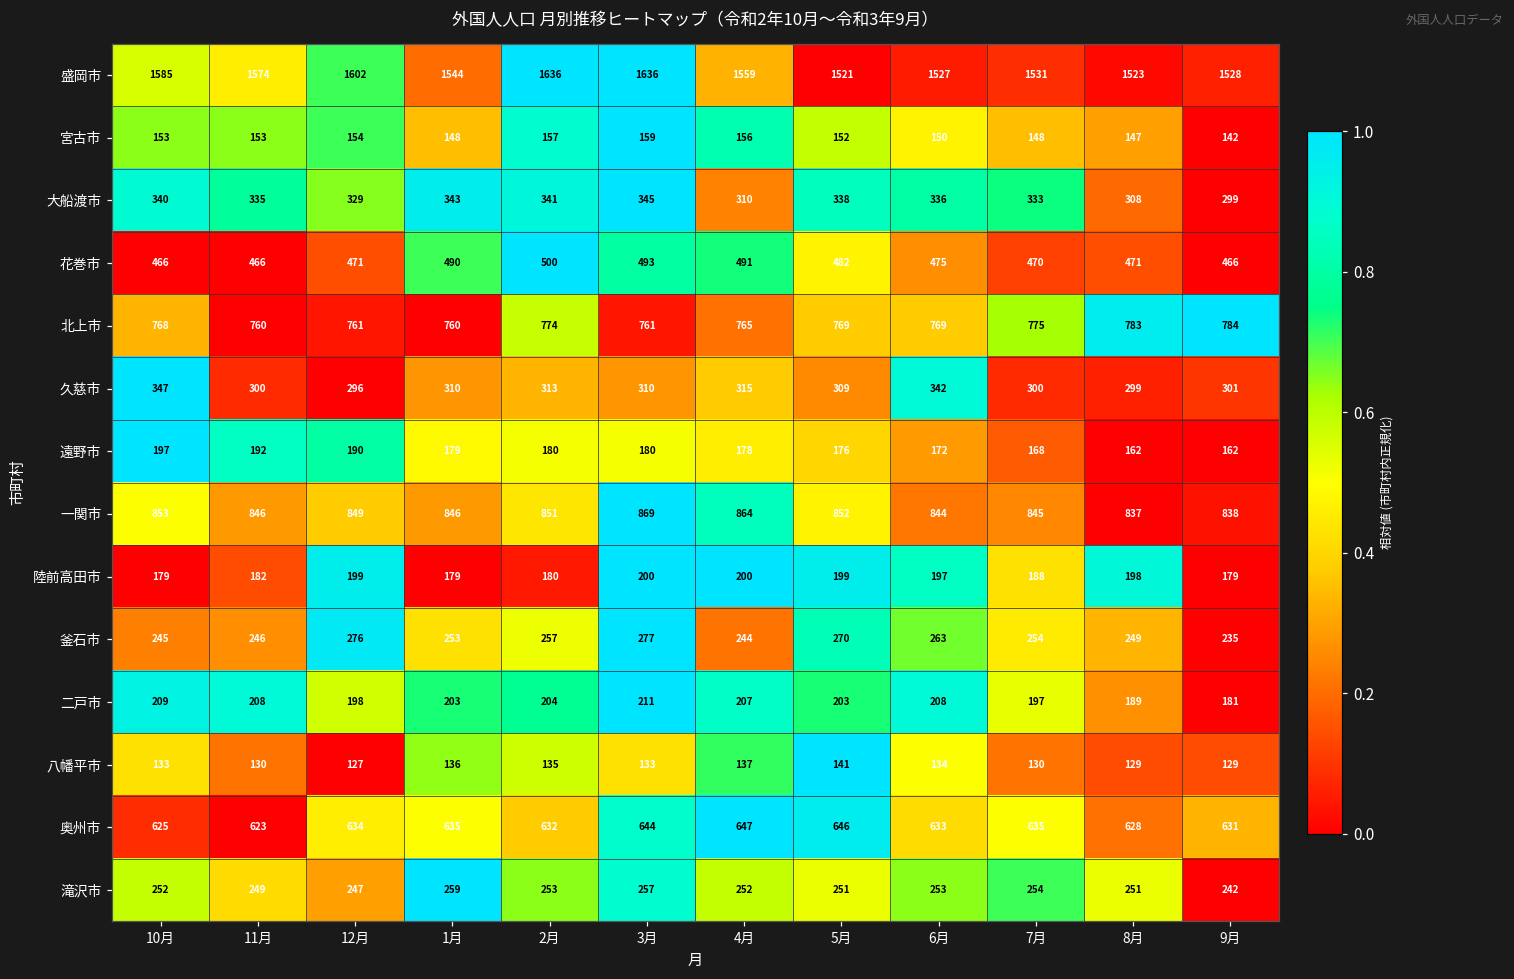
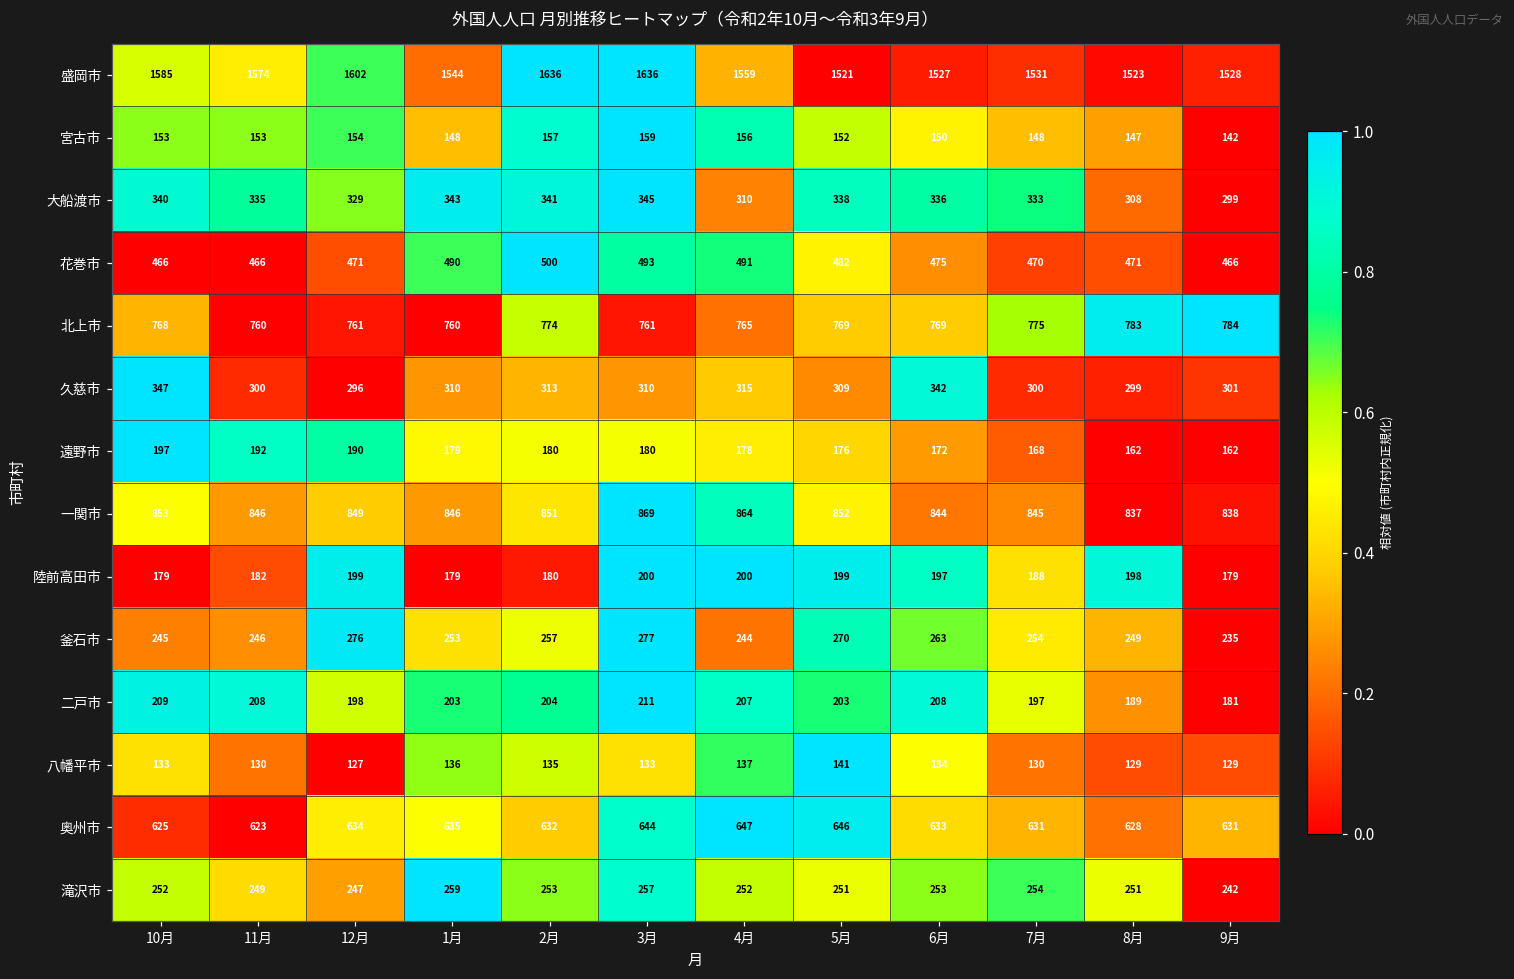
  {
    "盛岡市": {
      "10月": 1585,
      "11月": 1574,
      "12月": 1602,
      "1月": 1544,
      "2月": 1636,
      "3月": 1636,
      "4月": 1559,
      "5月": 1521,
      "6月": 1527,
      "7月": 1531,
      "8月": 1523,
      "9月": 1528
    },
    "宮古市": {
      "10月": 153,
      "11月": 153,
      "12月": 154,
      "1月": 148,
      "2月": 157,
      "3月": 159,
      "4月": 156,
      "5月": 152,
      "6月": 150,
      "7月": 148,
      "8月": 147,
      "9月": 142
    },
    "大船渡市": {
      "10月": 340,
      "11月": 335,
      "12月": 329,
      "1月": 343,
      "2月": 341,
      "3月": 345,
      "4月": 310,
      "5月": 338,
      "6月": 336,
      "7月": 333,
      "8月": 308,
      "9月": 299
    },
    "花巻市": {
      "10月": 466,
      "11月": 466,
      "12月": 471,
      "1月": 490,
      "2月": 500,
      "3月": 493,
      "4月": 491,
      "5月": 482,
      "6月": 475,
      "7月": 470,
      "8月": 471,
      "9月": 466
    },
    "北上市": {
      "10月": 768,
      "11月": 760,
      "12月": 761,
      "1月": 760,
      "2月": 774,
      "3月": 761,
      "4月": 765,
      "5月": 769,
      "6月": 769,
      "7月": 775,
      "8月": 783,
      "9月": 784
    },
    "久慈市": {
      "10月": 347,
      "11月": 300,
      "12月": 296,
      "1月": 310,
      "2月": 313,
      "3月": 310,
      "4月": 315,
      "5月": 309,
      "6月": 342,
      "7月": 300,
      "8月": 299,
      "9月": 301
    },
    "遠野市": {
      "10月": 197,
      "11月": 192,
      "12月": 190,
      "1月": 179,
      "2月": 180,
      "3月": 180,
      "4月": 178,
      "5月": 176,
      "6月": 172,
      "7月": 168,
      "8月": 162,
      "9月": 162
    },
    "一関市": {
      "10月": 853,
      "11月": 846,
      "12月": 849,
      "1月": 846,
      "2月": 851,
      "3月": 869,
      "4月": 864,
      "5月": 852,
      "6月": 844,
      "7月": 845,
      "8月": 837,
      "9月": 838
    },
    "陸前高田市": {
      "10月": 179,
      "11月": 182,
      "12月": 199,
      "1月": 179,
      "2月": 180,
      "3月": 200,
      "4月": 200,
      "5月": 199,
      "6月": 197,
      "7月": 188,
      "8月": 198,
      "9月": 179
    },
    "釜石市": {
      "10月": 245,
      "11月": 246,
      "12月": 276,
      "1月": 253,
      "2月": 257,
      "3月": 277,
      "4月": 244,
      "5月": 270,
      "6月": 263,
      "7月": 254,
      "8月": 249,
      "9月": 235
    },
    "二戸市": {
      "10月": 209,
      "11月": 208,
      "12月": 198,
      "1月": 203,
      "2月": 204,
      "3月": 211,
      "4月": 207,
      "5月": 203,
      "6月": 208,
      "7月": 197,
      "8月": 189,
      "9月": 181
    },
    "八幡平市": {
      "10月": 133,
      "11月": 130,
      "12月": 127,
      "1月": 136,
      "2月": 135,
      "3月": 133,
      "4月": 137,
      "5月": 141,
      "6月": 134,
      "7月": 130,
      "8月": 129,
      "9月": 129
    },
    "奥州市": {
      "10月": 625,
      "11月": 623,
      "12月": 634,
      "1月": 635,
      "2月": 632,
      "3月": 644,
      "4月": 647,
      "5月": 646,
      "6月": 633,
-     "7月": 635,
+     "7月": 631,
      "8月": 628,
      "9月": 631
    },
    "滝沢市": {
      "10月": 252,
      "11月": 249,
      "12月": 247,
      "1月": 259,
      "2月": 253,
      "3月": 257,
      "4月": 252,
      "5月": 251,
      "6月": 253,
      "7月": 254,
      "8月": 251,
      "9月": 242
    }
  }
